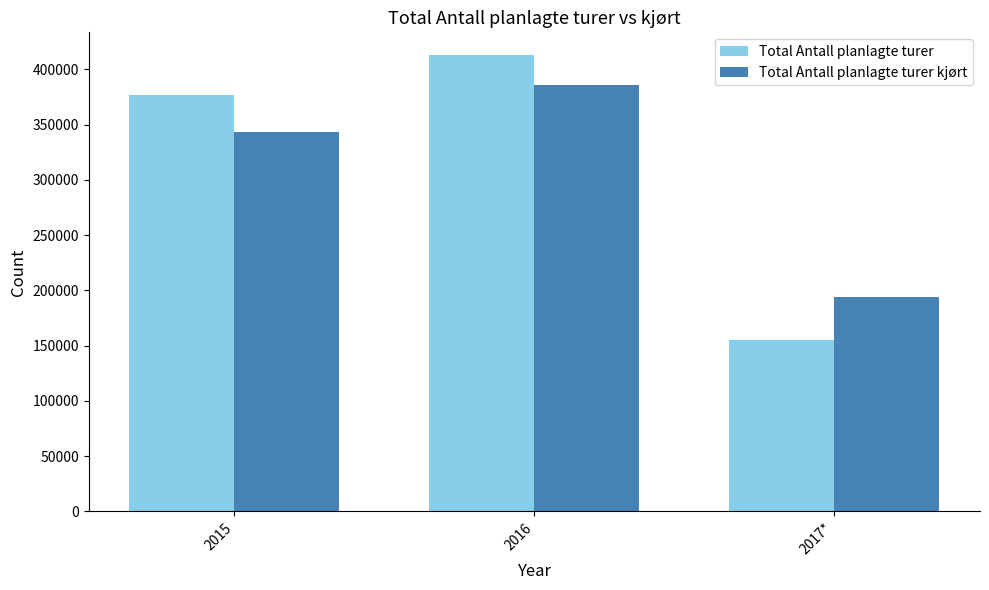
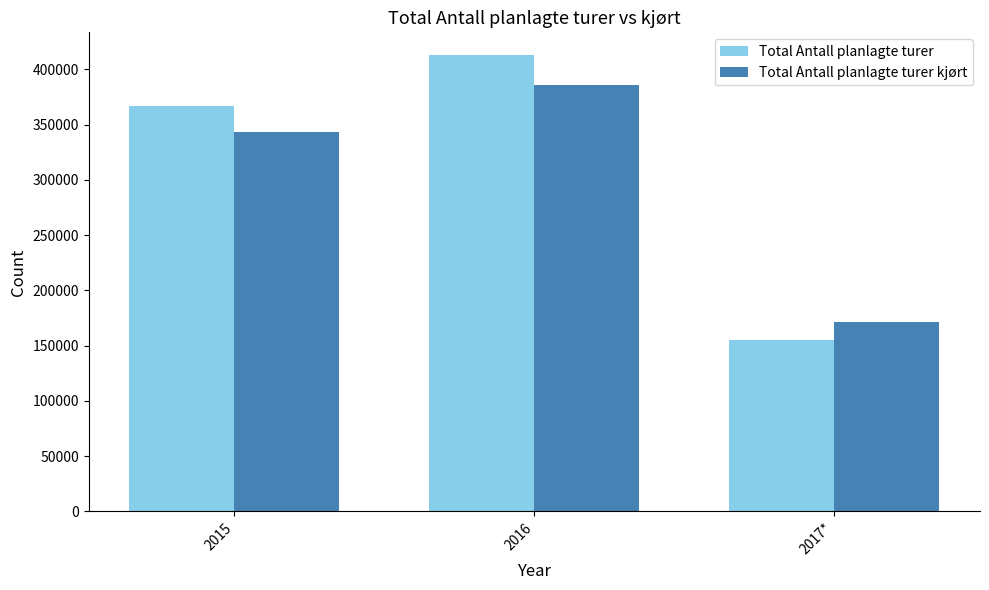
  {
    "Total Antall planlagte turer": {
-     "2015": 376000,
+     "2015": 367000,
      "2016": 413000,
      "2017*": 155000
    },
    "Total Antall planlagte turer kjørt": {
      "2015": 343000,
      "2016": 386000,
-     "2017*": 194000
+     "2017*": 171000
    }
  }
